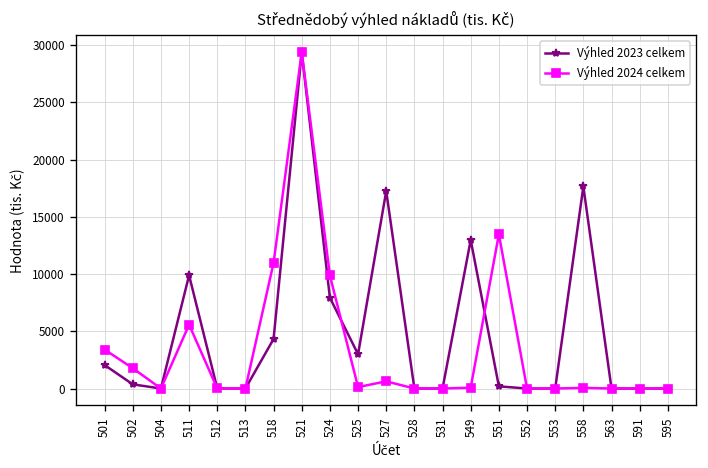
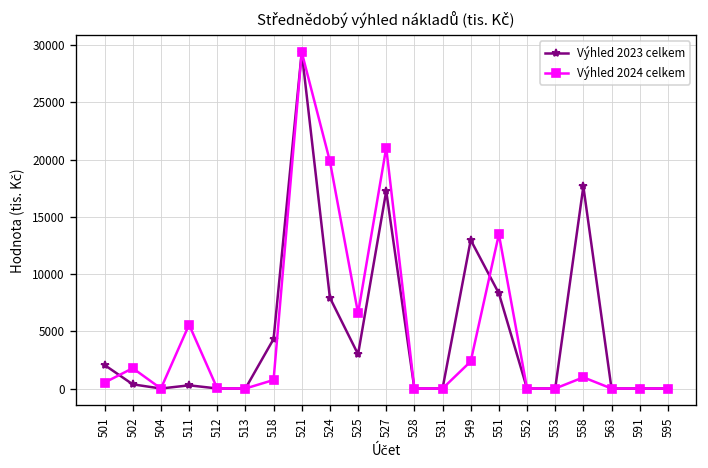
  {
    "Výhled 2023 celkem": {
      "501": 2000,
      "502": 0,
-     "511": 10000,
+     "511": 0,
      "518": 4000,
      "524": 8000,
      "525": 3000,
      "527": 17000,
      "549": 13000,
-     "551": 0,
+     "551": 8000,
      "558": 18000
    },
    "Výhled 2024 celkem": {
-     "501": 3000,
+     "501": 1000,
      "502": 2000,
      "511": 6000,
-     "518": 11000,
-     "524": 10000,
-     "525": 0,
-     "527": 1000,
-     "549": 0,
+     "518": 1000,
+     "524": 20000,
+     "525": 7000,
+     "527": 21000,
+     "549": 2000,
      "551": 13000,
-     "558": 0
+     "558": 1000
    }
  }
